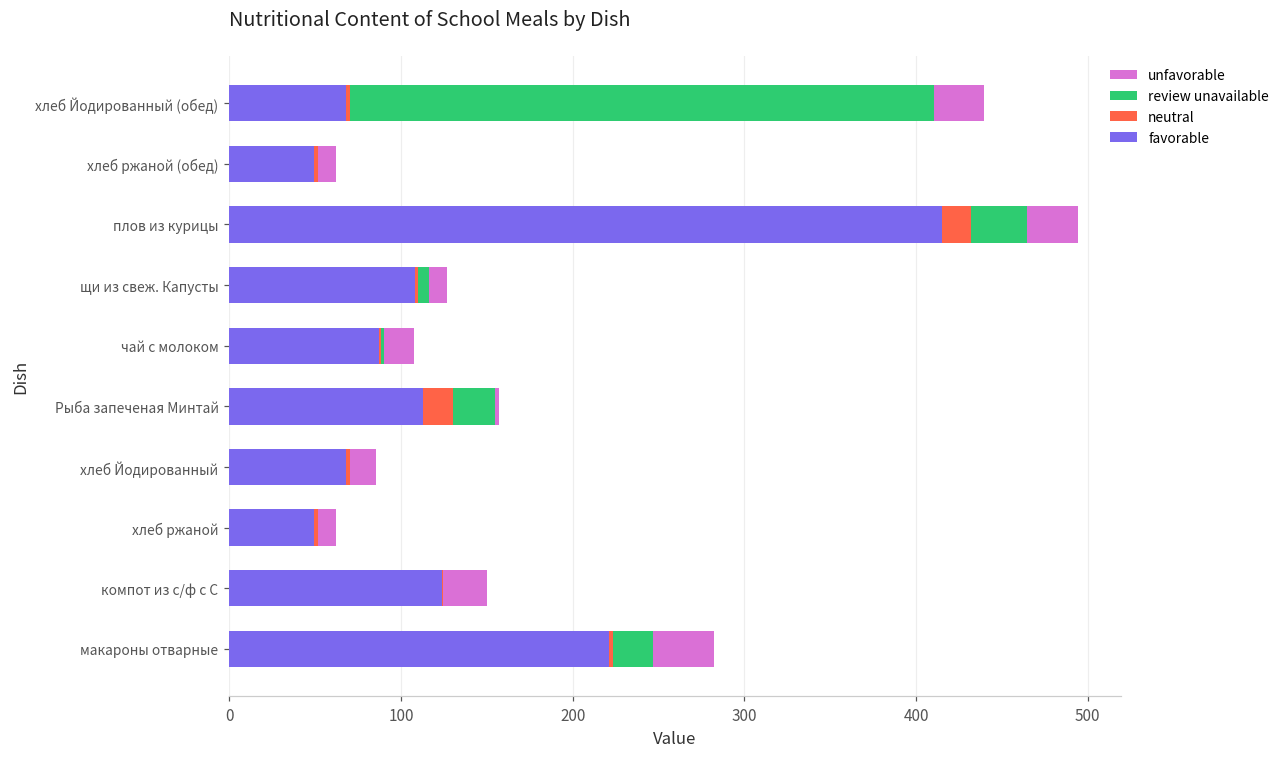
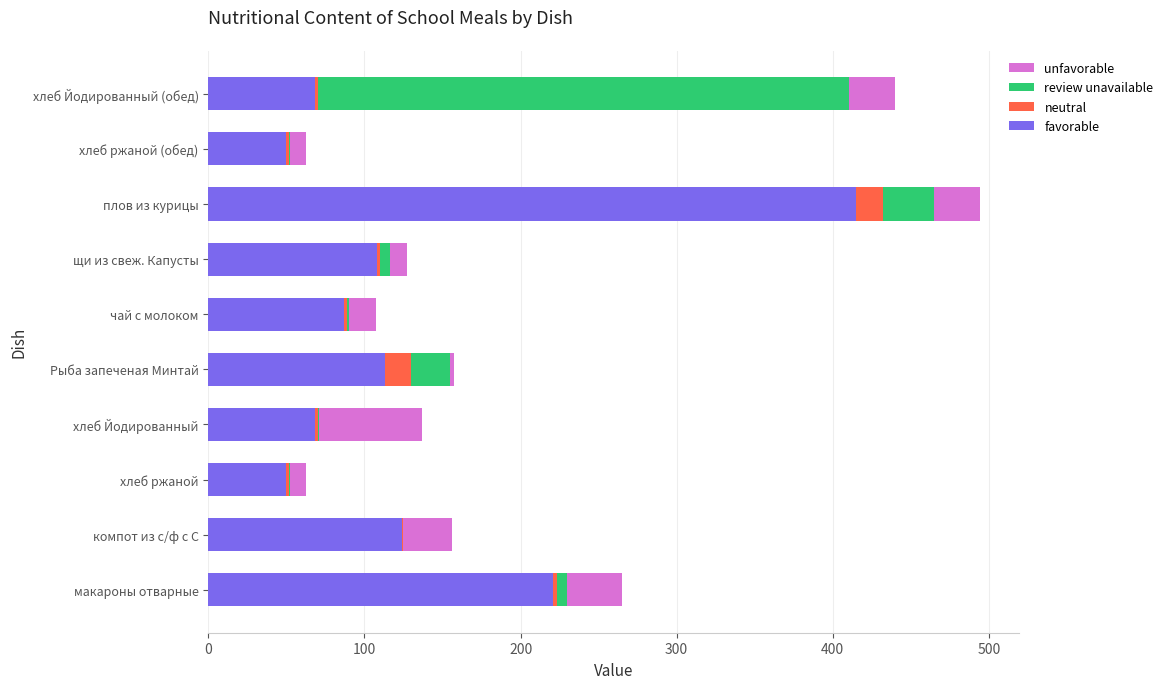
  {
    "favorable": {
      "хлеб Йодированный (обед)": 68,
      "хлеб ржаной (обед)": 50,
      "плов из курицы": 415,
      "щи из свеж. Капусты": 108,
      "чай с молоком": 87,
      "Рыба запеченая Минтай": 113,
      "хлеб Йодированный": 68,
      "хлеб ржаной": 50,
      "компот из с/ф с С": 124,
      "макароны отварные": 221
    },
    "neutral": {
      "хлеб Йодированный (обед)": 2,
      "хлеб ржаной (обед)": 2,
      "плов из курицы": 17,
      "щи из свеж. Капусты": 2,
      "Рыба запеченая Минтай": 17,
      "хлеб Йодированный": 2,
      "хлеб ржаной": 2,
      "макароны отварные": 2
    },
    "review unavailable": {
      "хлеб Йодированный (обед)": 340,
      "плов из курицы": 33,
      "щи из свеж. Капусты": 6,
      "Рыба запеченая Минтай": 24,
      "компот из с/ф с С": 0,
-     "макароны отварные": 24
+     "макароны отварные": 6
    },
    "unfavorable": {
      "хлеб Йодированный (обед)": 30,
      "хлеб ржаной (обед)": 10,
      "плов из курицы": 30,
      "щи из свеж. Капусты": 11,
      "чай с молоком": 17,
      "Рыба запеченая Минтай": 3,
-     "хлеб Йодированный": 15,
+     "хлеб Йодированный": 66,
      "хлеб ржаной": 10,
-     "компот из с/ф с С": 26,
+     "компот из с/ф с С": 32,
      "макароны отварные": 35
    }
  }
